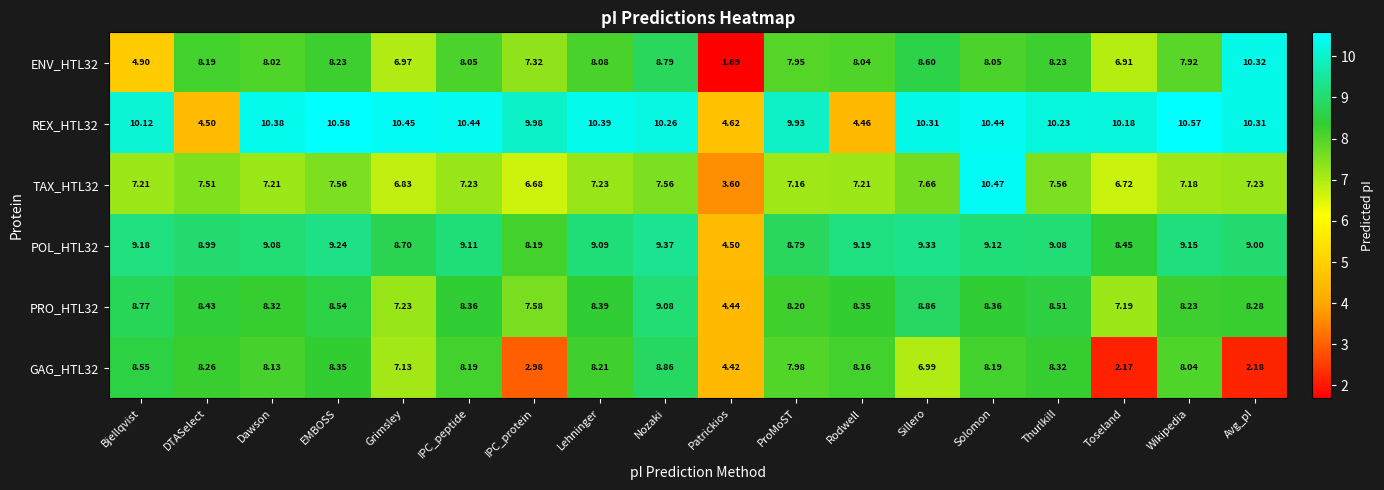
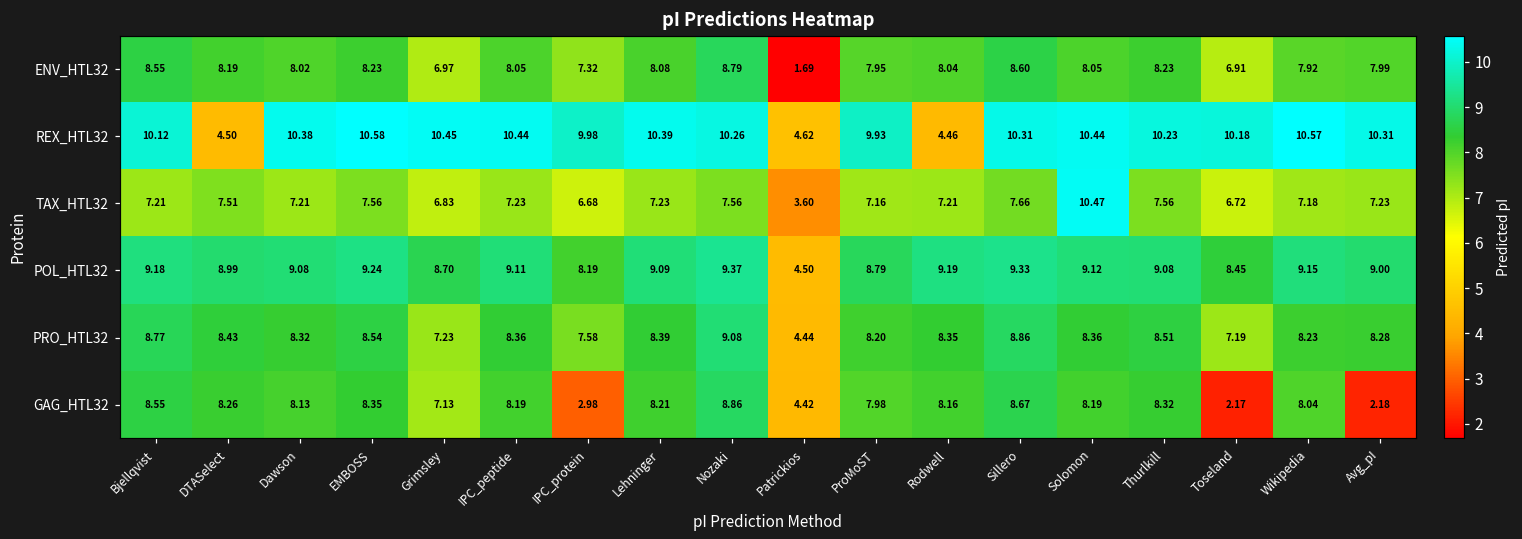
  {
    "ENV_HTL32": {
-     "Bjellqvist": 4.90,
+     "Bjellqvist": 8.55,
      "DTASelect": 8.19,
      "Dawson": 8.02,
      "EMBOSS": 8.23,
      "Grimsley": 6.97,
      "IPC_peptide": 8.05,
      "IPC_protein": 7.32,
      "Lehninger": 8.08,
      "Nozaki": 8.79,
      "Patrickios": 1.69,
      "ProMoST": 7.95,
      "Rodwell": 8.04,
      "Sillero": 8.60,
      "Solomon": 8.05,
      "Thurlkill": 8.23,
      "Toseland": 6.91,
      "Wikipedia": 7.92,
-     "Avg_pI": 10.32
+     "Avg_pI": 7.99
    },
    "REX_HTL32": {
      "Bjellqvist": 10.12,
      "DTASelect": 4.50,
      "Dawson": 10.38,
      "EMBOSS": 10.58,
      "Grimsley": 10.45,
      "IPC_peptide": 10.44,
      "IPC_protein": 9.98,
      "Lehninger": 10.39,
      "Nozaki": 10.26,
      "Patrickios": 4.62,
      "ProMoST": 9.93,
      "Rodwell": 4.46,
      "Sillero": 10.31,
      "Solomon": 10.44,
      "Thurlkill": 10.23,
      "Toseland": 10.18,
      "Wikipedia": 10.57,
      "Avg_pI": 10.31
    },
    "TAX_HTL32": {
      "Bjellqvist": 7.21,
      "DTASelect": 7.51,
      "Dawson": 7.21,
      "EMBOSS": 7.56,
      "Grimsley": 6.83,
      "IPC_peptide": 7.23,
      "IPC_protein": 6.68,
      "Lehninger": 7.23,
      "Nozaki": 7.56,
      "Patrickios": 3.60,
      "ProMoST": 7.16,
      "Rodwell": 7.21,
      "Sillero": 7.66,
      "Solomon": 10.47,
      "Thurlkill": 7.56,
      "Toseland": 6.72,
      "Wikipedia": 7.18,
      "Avg_pI": 7.23
    },
    "POL_HTL32": {
      "Bjellqvist": 9.18,
      "DTASelect": 8.99,
      "Dawson": 9.08,
      "EMBOSS": 9.24,
      "Grimsley": 8.70,
      "IPC_peptide": 9.11,
      "IPC_protein": 8.19,
      "Lehninger": 9.09,
      "Nozaki": 9.37,
      "Patrickios": 4.50,
      "ProMoST": 8.79,
      "Rodwell": 9.19,
      "Sillero": 9.33,
      "Solomon": 9.12,
      "Thurlkill": 9.08,
      "Toseland": 8.45,
      "Wikipedia": 9.15,
      "Avg_pI": 9.00
    },
    "PRO_HTL32": {
      "Bjellqvist": 8.77,
      "DTASelect": 8.43,
      "Dawson": 8.32,
      "EMBOSS": 8.54,
      "Grimsley": 7.23,
      "IPC_peptide": 8.36,
      "IPC_protein": 7.58,
      "Lehninger": 8.39,
      "Nozaki": 9.08,
      "Patrickios": 4.44,
      "ProMoST": 8.20,
      "Rodwell": 8.35,
      "Sillero": 8.86,
      "Solomon": 8.36,
      "Thurlkill": 8.51,
      "Toseland": 7.19,
      "Wikipedia": 8.23,
      "Avg_pI": 8.28
    },
    "GAG_HTL32": {
      "Bjellqvist": 8.55,
      "DTASelect": 8.26,
      "Dawson": 8.13,
      "EMBOSS": 8.35,
      "Grimsley": 7.13,
      "IPC_peptide": 8.19,
      "IPC_protein": 2.98,
      "Lehninger": 8.21,
      "Nozaki": 8.86,
      "Patrickios": 4.42,
      "ProMoST": 7.98,
      "Rodwell": 8.16,
-     "Sillero": 6.99,
+     "Sillero": 8.67,
      "Solomon": 8.19,
      "Thurlkill": 8.32,
      "Toseland": 2.17,
      "Wikipedia": 8.04,
      "Avg_pI": 2.18
    }
  }
